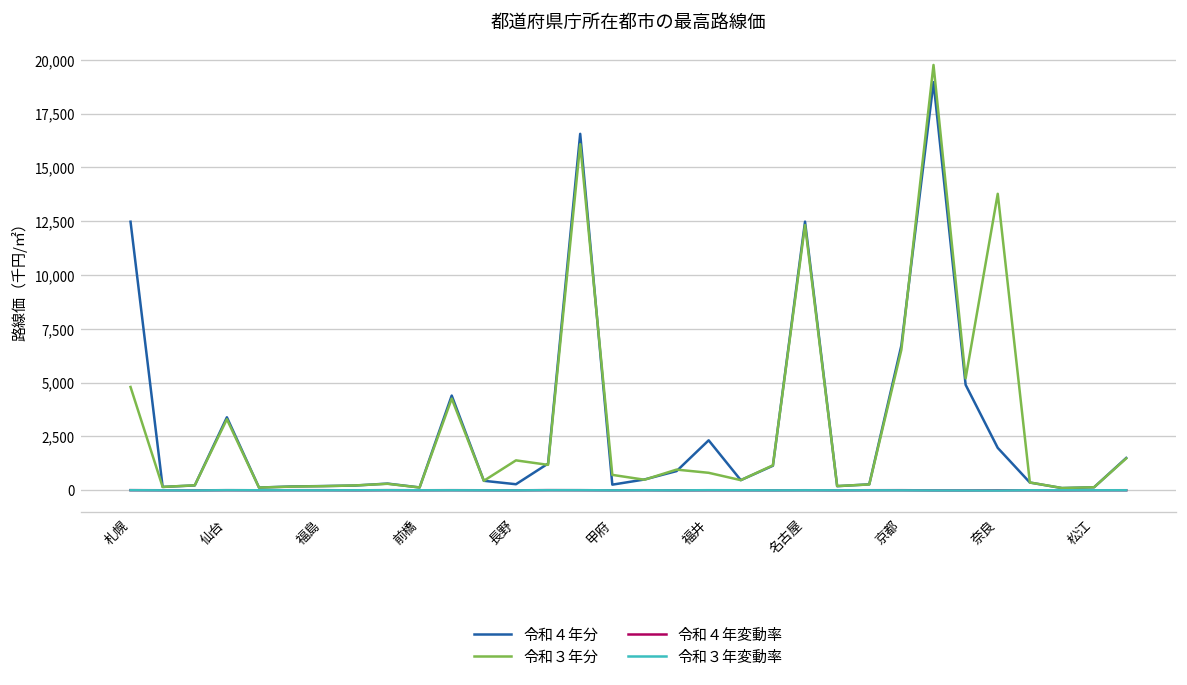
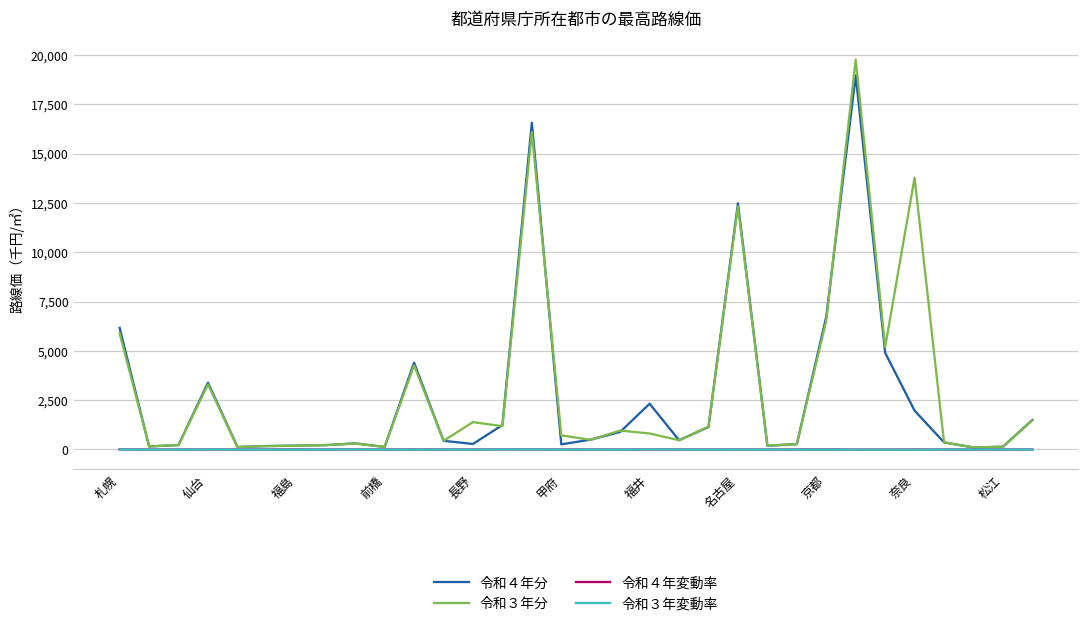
  {
    "令和４年分": {
-     "札幌": "12,500",
+     "札幌": "6,200",
      "長野": "300",
      "甲府": "300",
      "福井": "2,300",
      "名古屋": "12,500",
      "京都": "6,700",
      "奈良": "2,000"
    },
    "令和３年分": {
-     "札幌": "4,800",
+     "札幌": "5,900",
      "長野": "1,400",
      "甲府": "700",
      "福井": "800",
      "名古屋": "12,300",
      "京都": "6,500",
      "奈良": "13,800"
    },
    "令和３年変動率": {
      "札幌": "0",
      "仙台": "0",
      "福島": "0",
      "長野": "0",
      "甲府": "0",
      "福井": "0",
      "名古屋": "0",
      "京都": "0",
      "奈良": "0"
    }
  }
